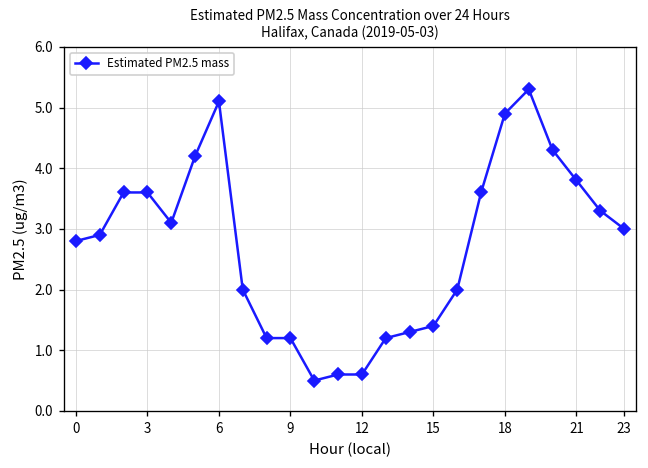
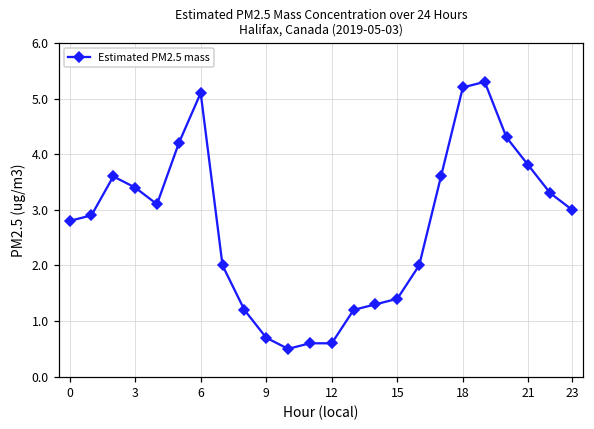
  {
    "0": 2.8,
-   "3": 3.6,
+   "3": 3.4,
    "6": 5.1,
-   "9": 1.2,
+   "9": 0.7,
    "12": 0.6,
    "15": 1.4,
-   "18": 4.9,
+   "18": 5.2,
    "21": 3.8,
    "23": 3.0
  }
